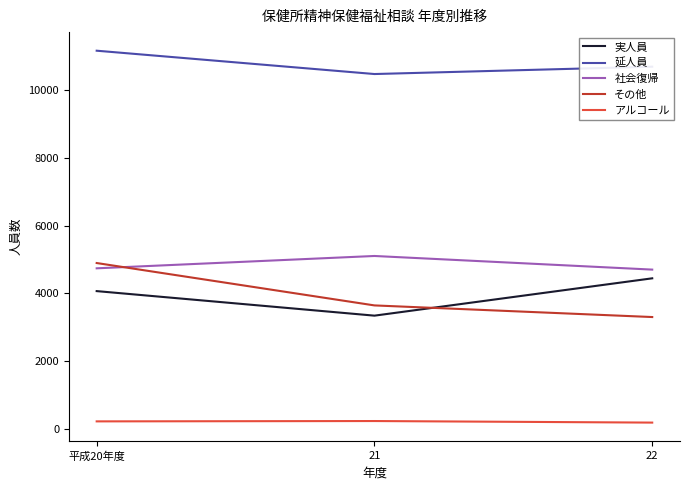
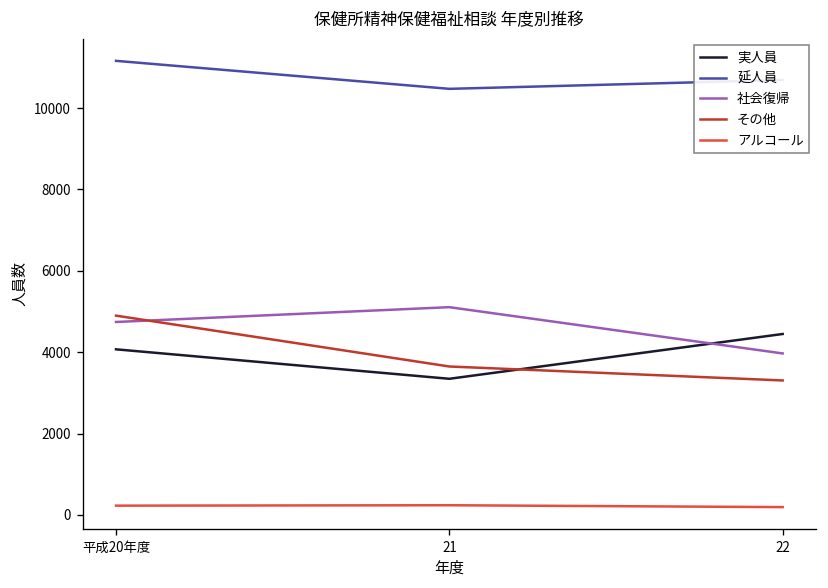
  {
    "実人員": {
      "平成20年度": 4100,
      "21": 3300,
      "22": 4400
    },
    "延人員": {
      "平成20年度": 11200,
      "21": 10500
    },
    "社会復帰": {
      "平成20年度": 4700,
      "21": 5100,
-     "22": 4700
+     "22": 4000
    }
  }
